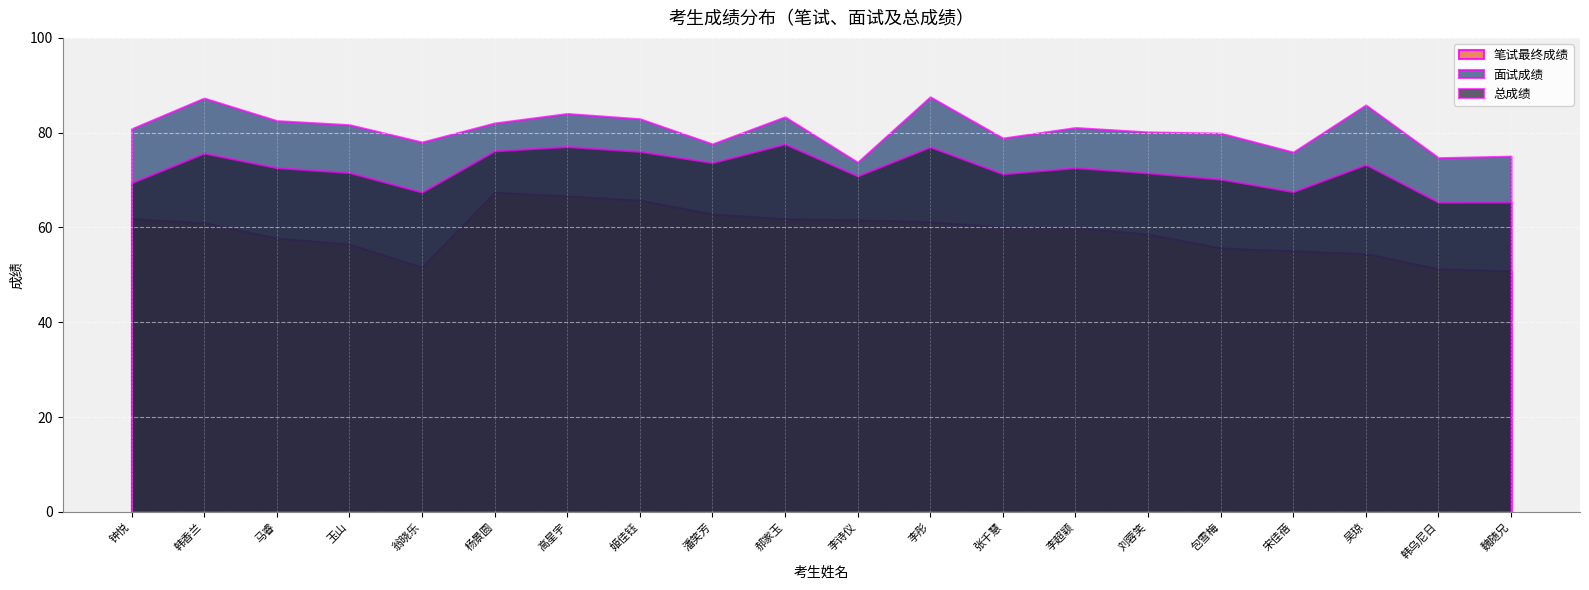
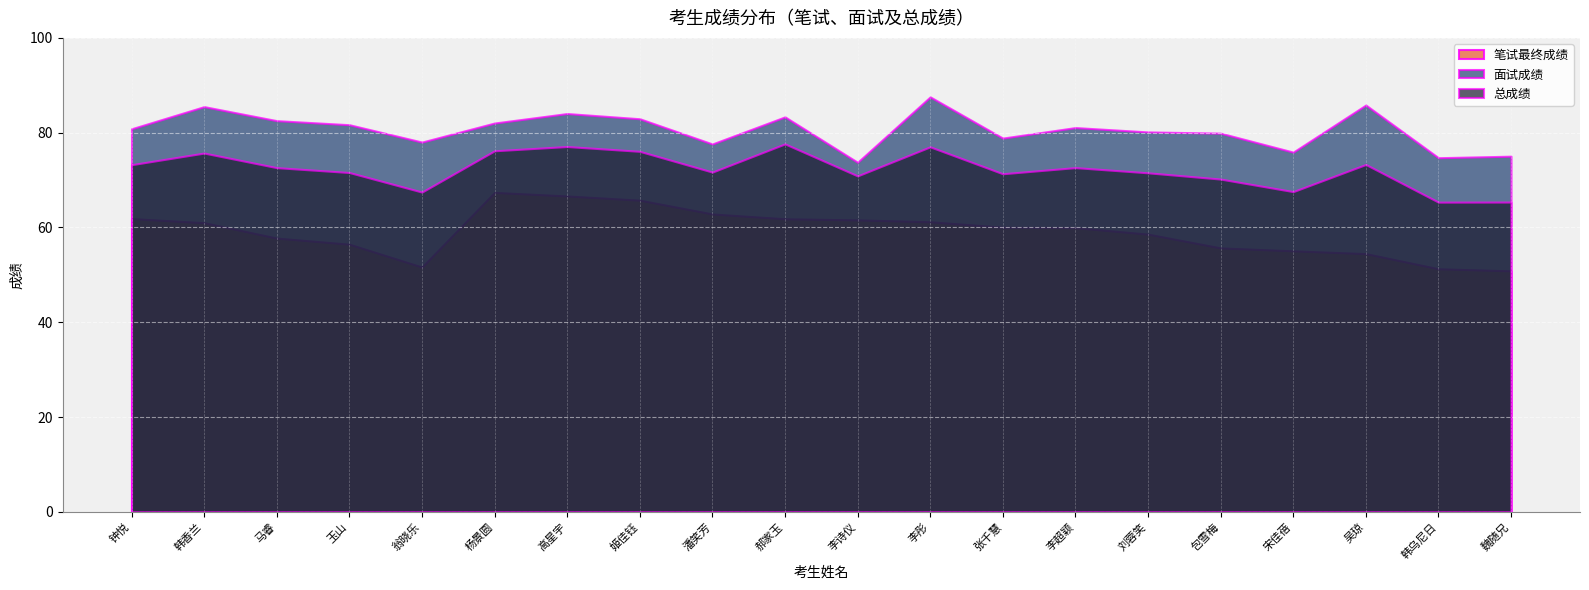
  {
    "笔试最终成绩": {
      "钟悦": 62,
      "韩香兰": 61,
      "马睿": 58,
      "玉山": 56,
      "翁晓乐": 52,
      "杨景圆": 67,
      "高星宇": 67,
      "姬佳钰": 66,
      "潘笑芳": 63,
      "郝家玉": 62,
      "李诗仪": 62,
      "李彤": 61,
      "张千慧": 60,
      "李超颖": 60,
      "刘蓉笑": 59,
      "包雪梅": 56,
      "宋佳蓓": 55,
      "吴琼": 54,
      "韩乌尼日": 51,
      "魏随兄": 51
    },
    "面试成绩": {
      "钟悦": 81,
-     "韩香兰": 87,
+     "韩香兰": 86,
      "马睿": 83,
      "玉山": 82,
      "翁晓乐": 78,
      "杨景圆": 82,
      "高星宇": 84,
      "姬佳钰": 83,
      "潘笑芳": 78,
      "郝家玉": 83,
      "李诗仪": 74,
      "李彤": 88,
      "张千慧": 79,
      "李超颖": 81,
      "刘蓉笑": 80,
      "包雪梅": 80,
      "宋佳蓓": 76,
      "吴琼": 86,
      "韩乌尼日": 75,
      "魏随兄": 75
    },
    "总成绩": {
-     "钟悦": 69,
+     "钟悦": 73,
      "韩香兰": 76,
      "马睿": 73,
      "玉山": 72,
      "翁晓乐": 67,
      "杨景圆": 76,
      "高星宇": 77,
      "姬佳钰": 76,
-     "潘笑芳": 74,
+     "潘笑芳": 72,
      "郝家玉": 78,
      "李诗仪": 71,
      "李彤": 77,
      "张千慧": 71,
      "李超颖": 73,
      "刘蓉笑": 72,
      "包雪梅": 70,
      "宋佳蓓": 68,
      "吴琼": 73,
      "韩乌尼日": 65,
      "魏随兄": 65
    }
  }
